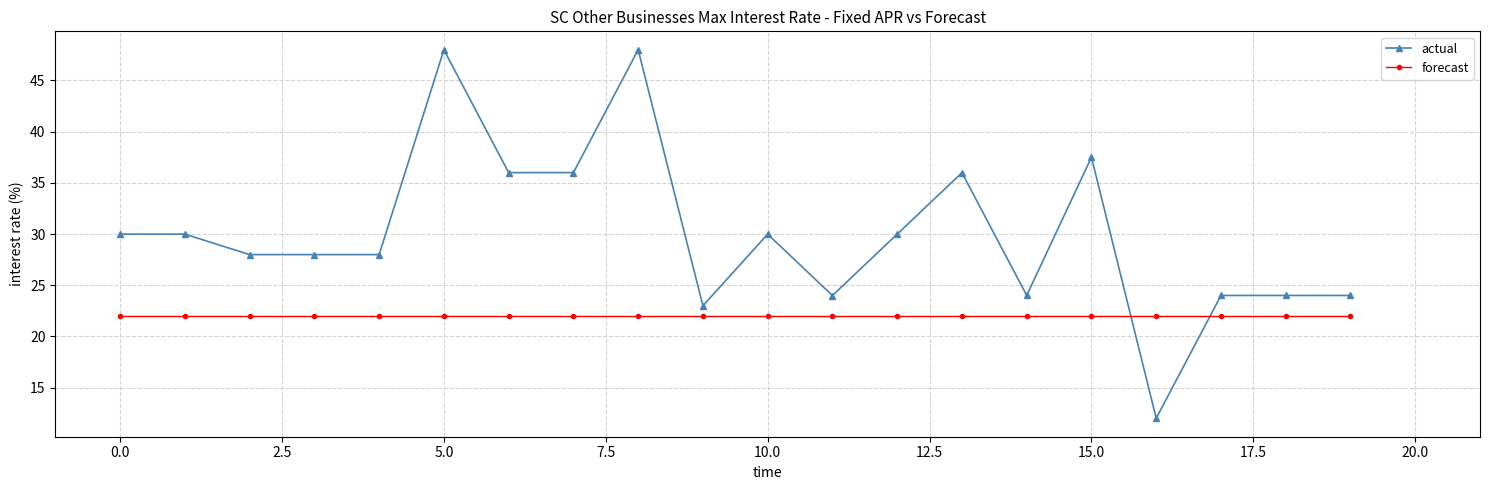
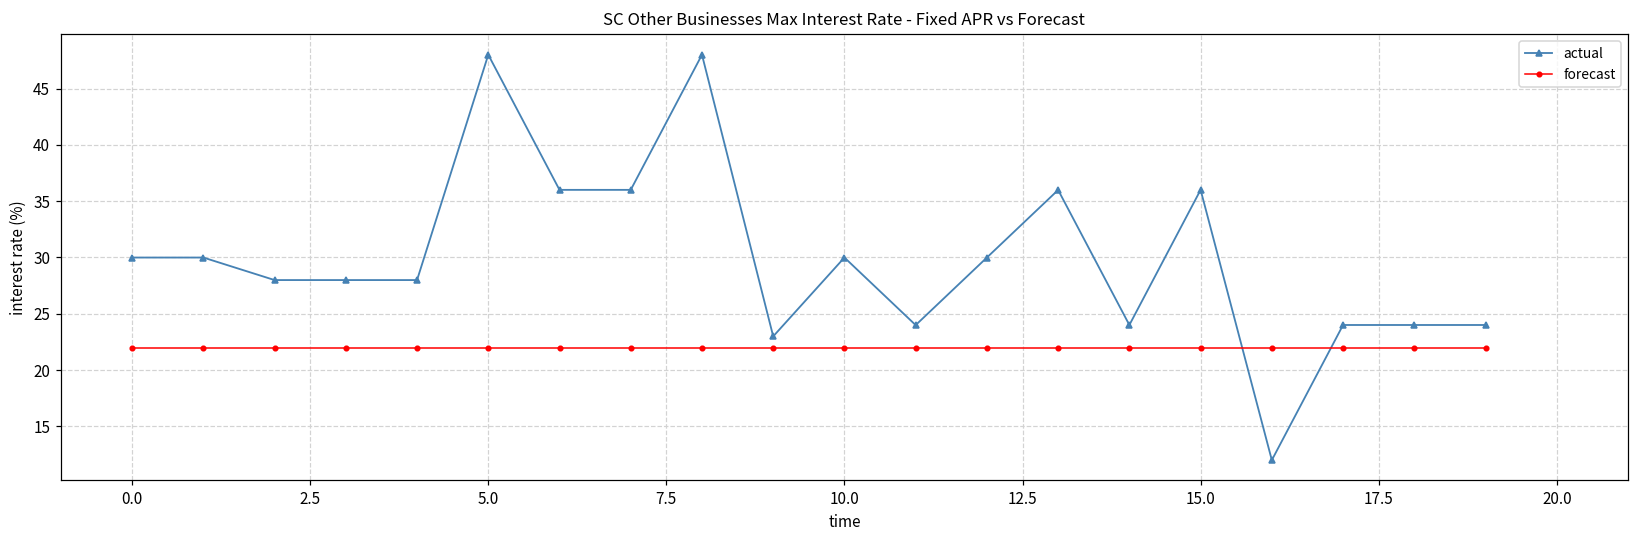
  {
    "actual": {
      "0.0": 30.0,
      "5.0": 48.0,
      "10.0": 30.0,
-     "15.0": 37.5
+     "15.0": 36.0
    },
    "forecast": {
      "0.0": 22.0,
      "5.0": 22.0,
      "10.0": 22.0,
      "15.0": 22.0
    }
  }
